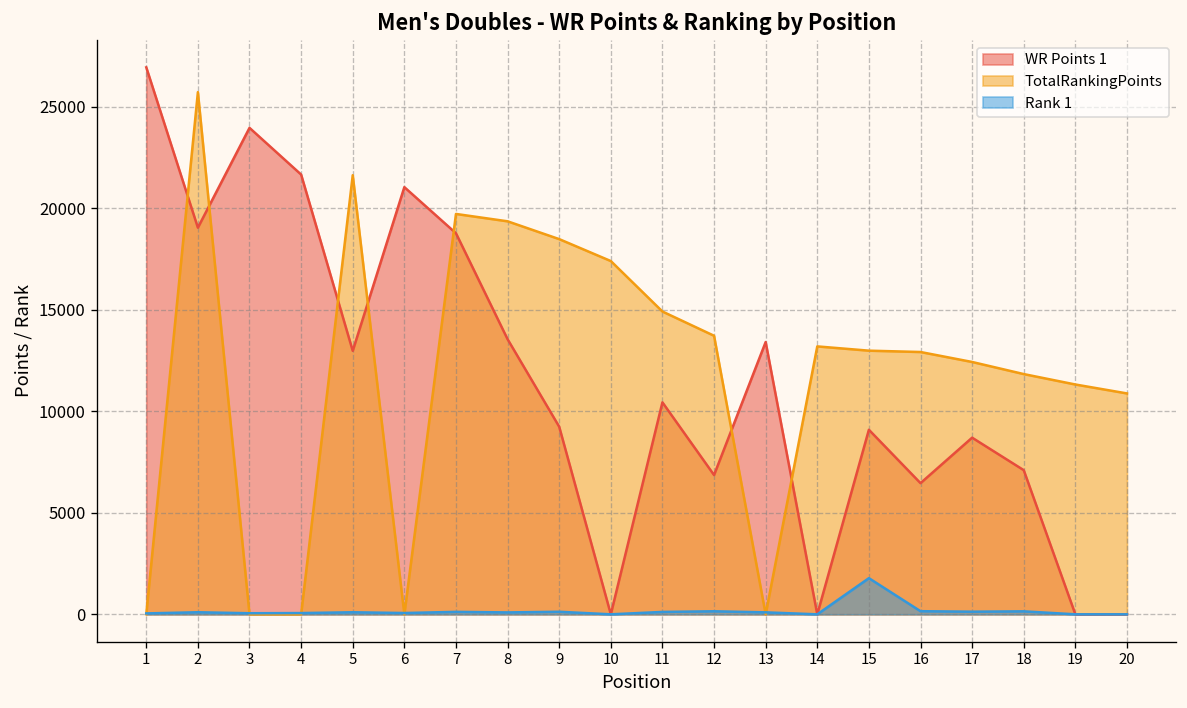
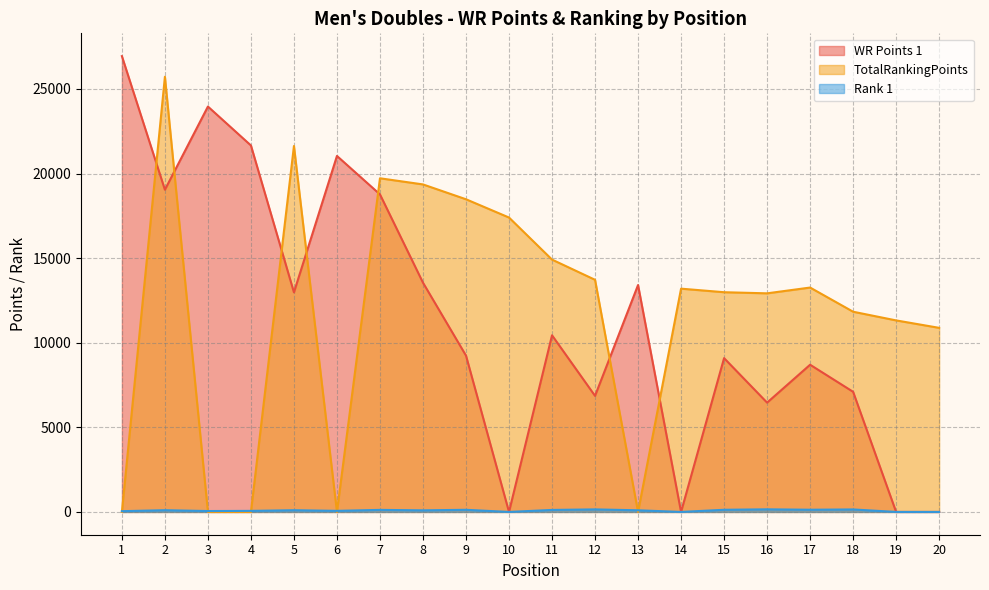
  {
    "WR Points 1": {
      "1": 26900,
      "2": 19000,
      "3": 24000,
      "4": 21700,
      "5": 13000,
      "6": 21000,
      "7": 18800,
      "8": 13600,
      "9": 9200,
      "11": 10400,
      "12": 6900,
      "13": 13400,
      "15": 9100,
      "16": 6500,
      "17": 8700,
      "18": 7100
    },
    "TotalRankingPoints": {
      "2": 25700,
      "5": 21600,
      "7": 19700,
      "8": 19400,
      "9": 18500,
      "10": 17400,
      "11": 14900,
      "12": 13700,
      "14": 13200,
      "15": 13000,
      "16": 12900,
-     "17": 12400,
+     "17": 13300,
      "18": 11800,
      "19": 11300,
      "20": 10900
    },
    "Rank 1": {
      "2": 100,
      "5": 100,
      "7": 100,
      "8": 100,
      "9": 100,
      "11": 100,
      "12": 200,
-     "15": 1800,
+     "15": 100,
      "16": 200,
      "17": 100,
      "18": 100
    }
  }
